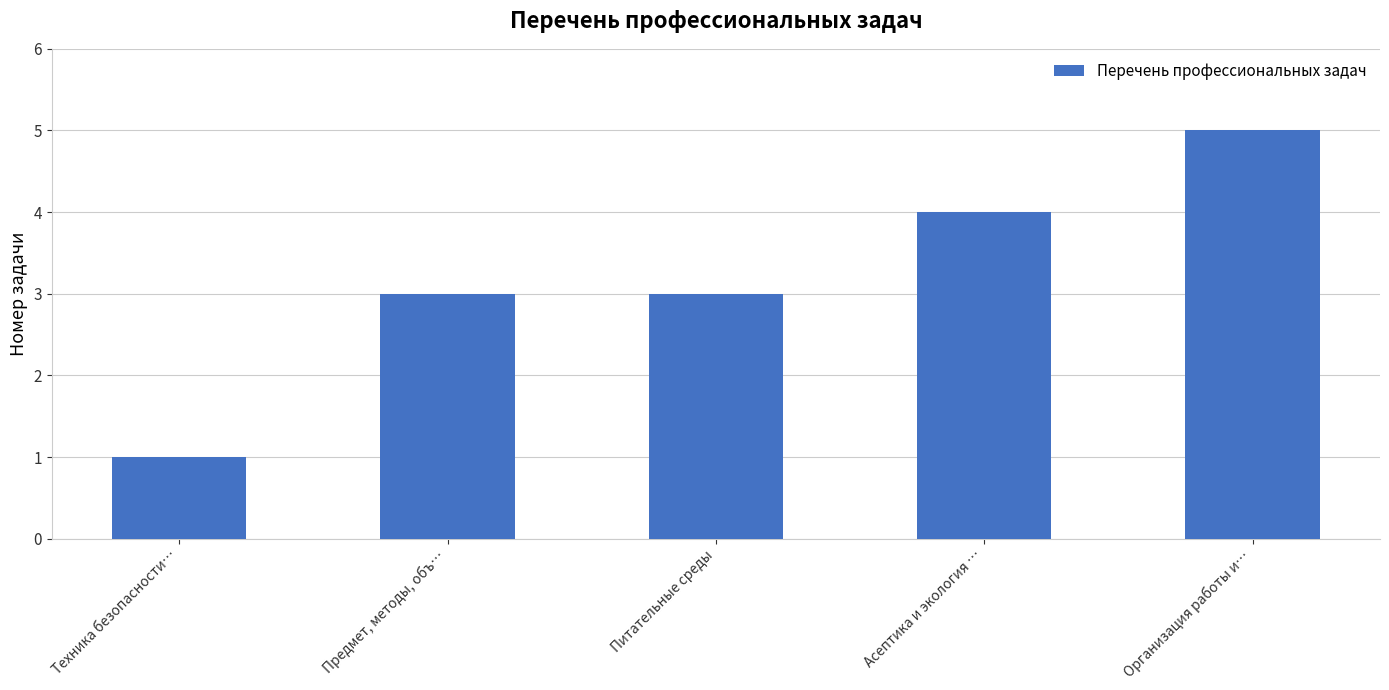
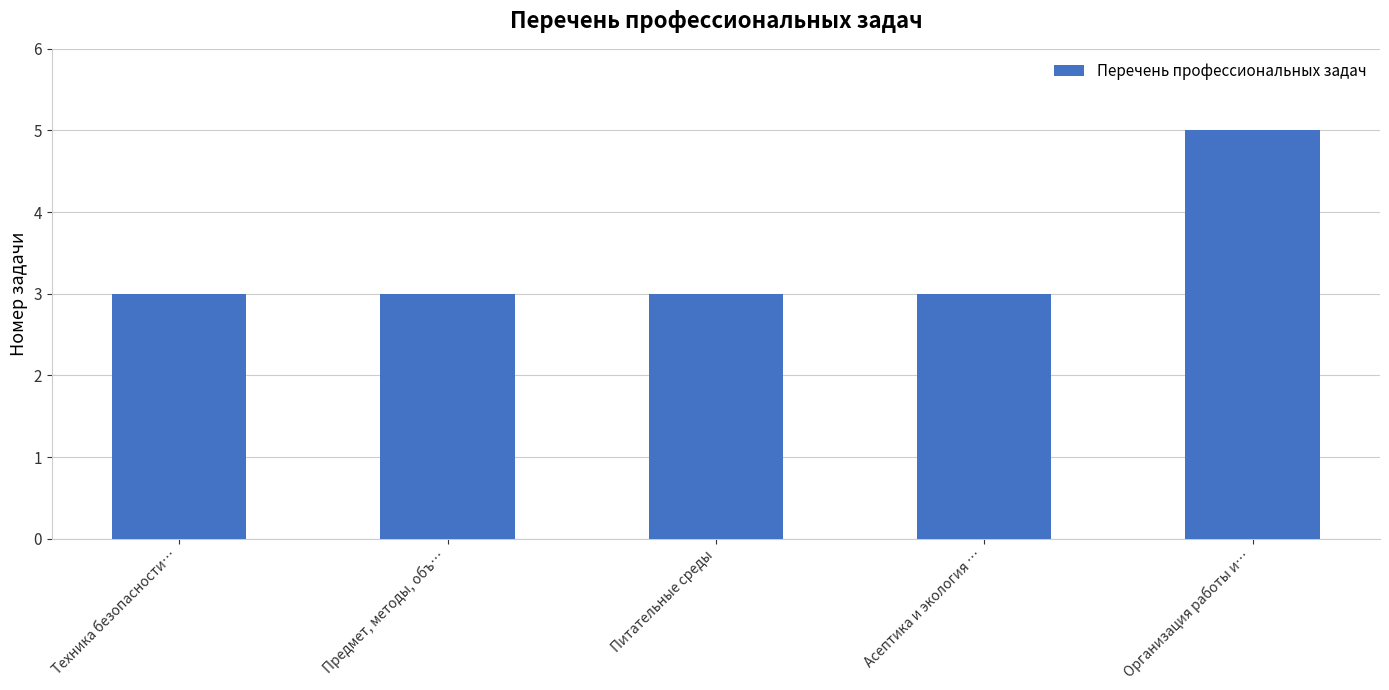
  {
-   "Техника безопасности…": 1,
+   "Техника безопасности…": 3,
    "Предмет, методы, объ…": 3,
    "Питательные среды": 3,
-   "Асептика и экология …": 4,
+   "Асептика и экология …": 3,
    "Организация работы и…": 5
  }
